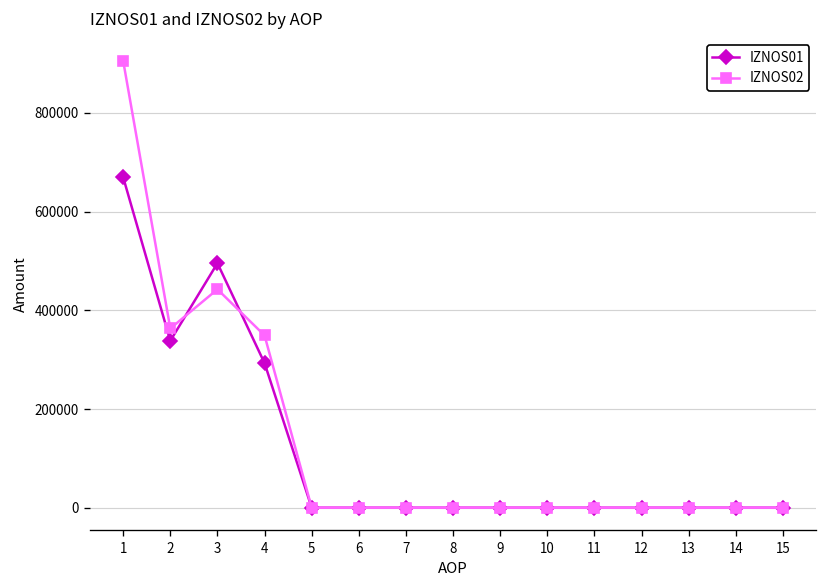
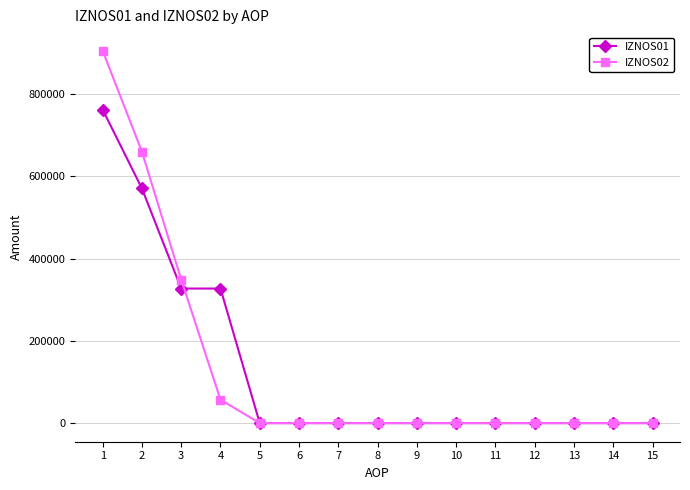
  {
    "IZNOS01": {
-     "1": 670000,
-     "2": 340000,
-     "3": 500000,
-     "4": 290000
+     "1": 760000,
+     "2": 570000,
+     "3": 330000,
+     "4": 330000
    },
    "IZNOS02": {
      "1": 910000,
-     "2": 360000,
-     "3": 440000,
-     "4": 350000
+     "2": 660000,
+     "3": 350000,
+     "4": 60000
    }
  }
